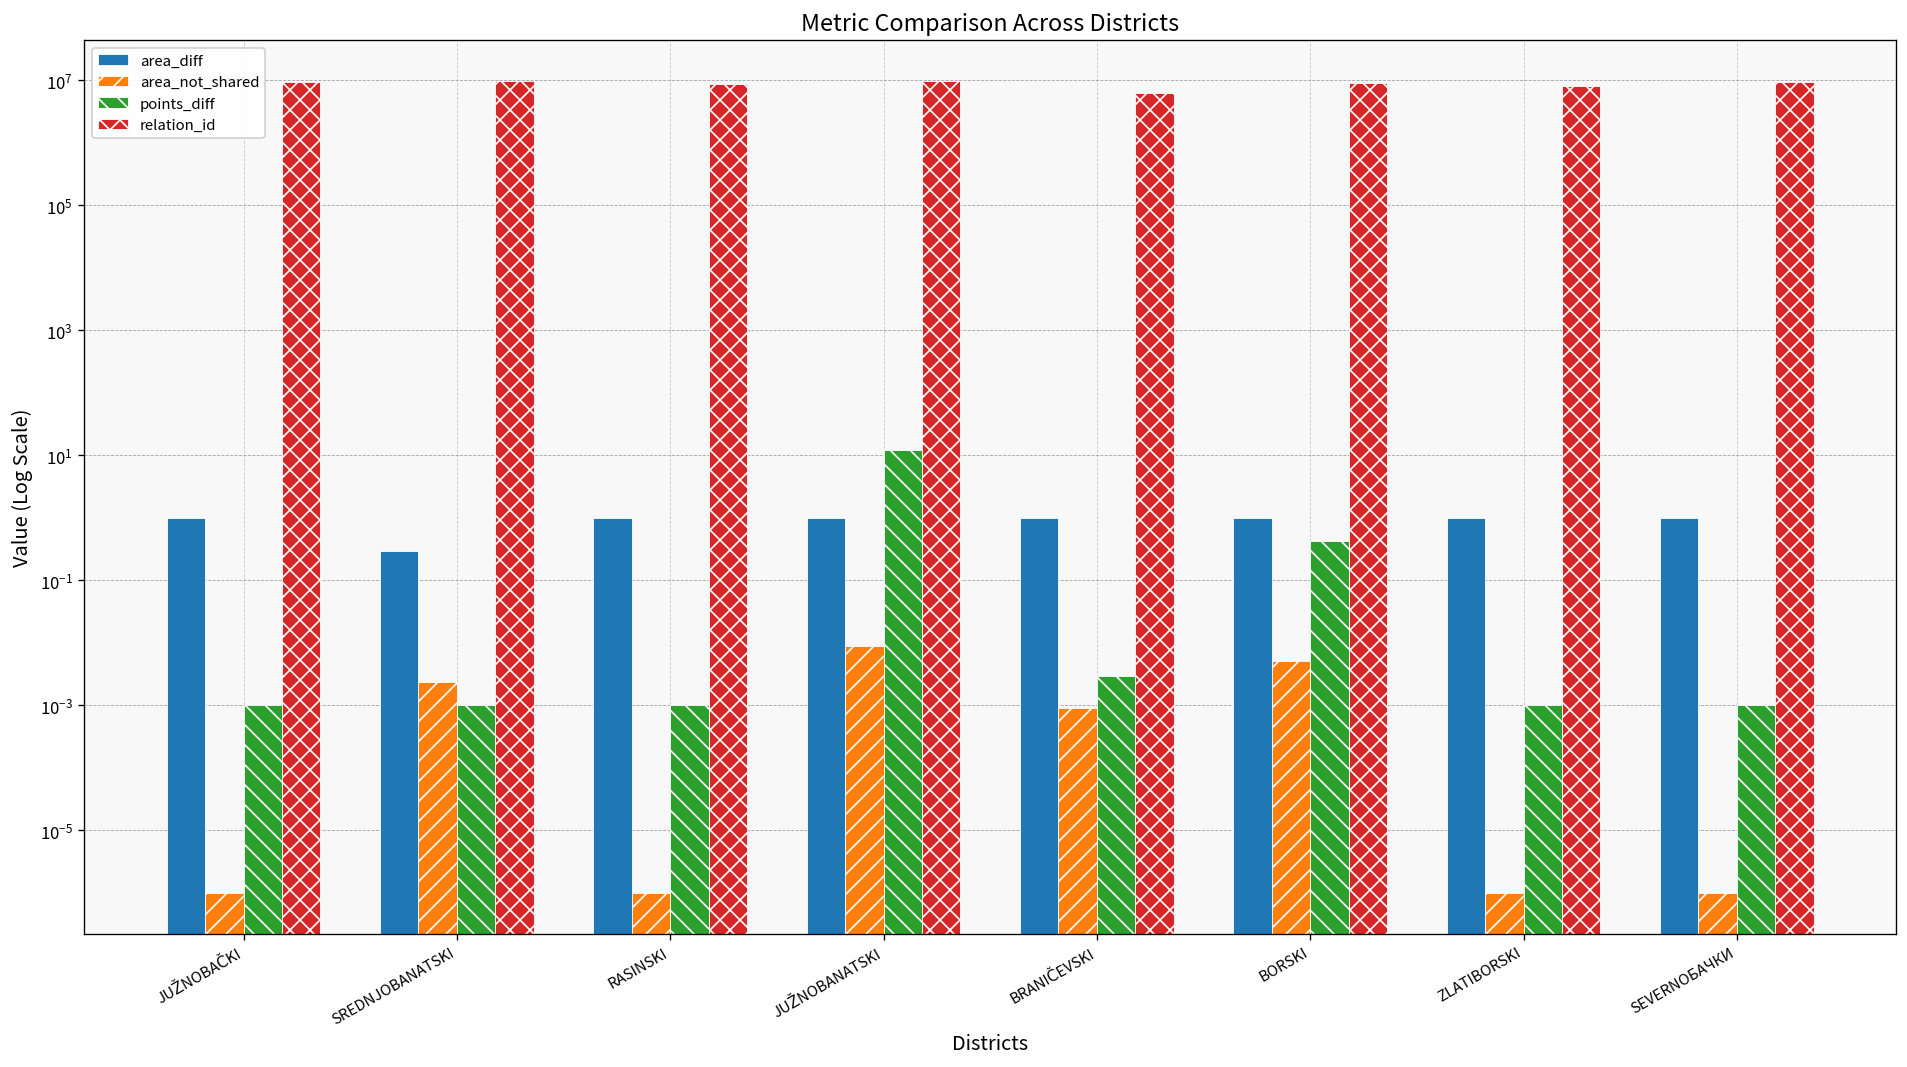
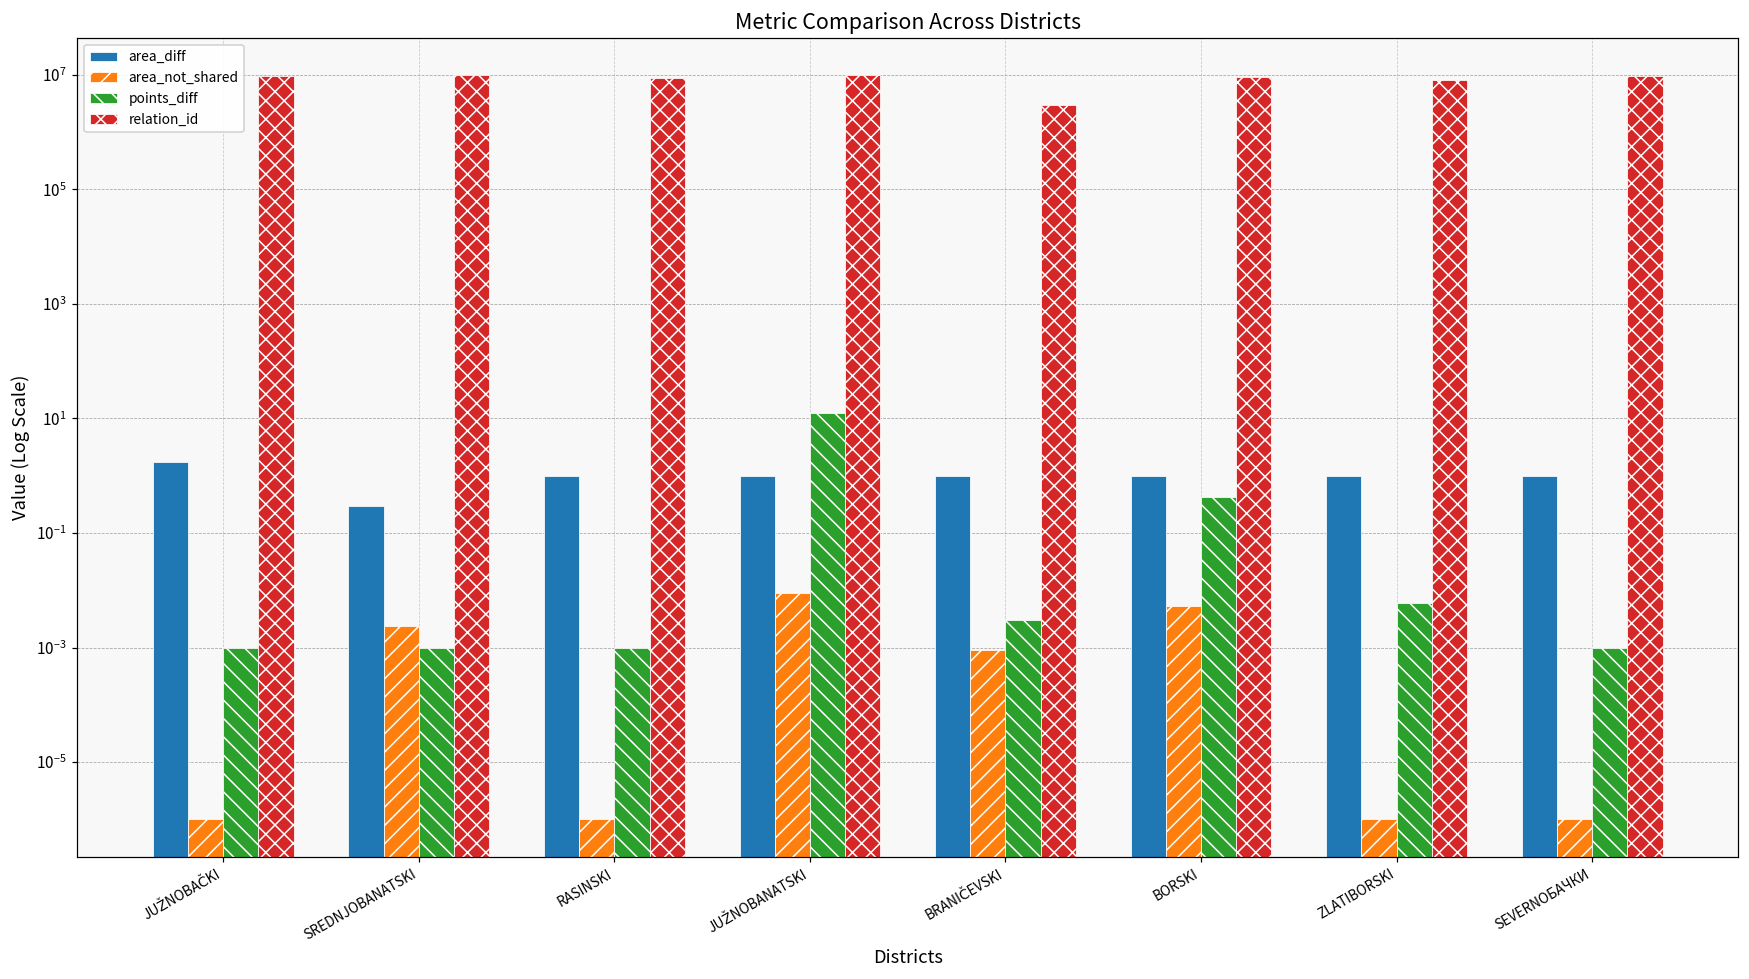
  {
    "area_diff": {
-     "JUŽNOBAČKI": 1.0,
+     "JUŽNOBAČKI": 1.7,
      "SREDNJOBANATSKI": 0.3,
      "RASINSKI": 1.0,
      "JUŽNOBANATSKI": 1.0,
      "BRANIČEVSKI": 1.0,
      "BORSKI": 1.0,
      "ZLATIBORSKI": 1.0,
      "SEVERNOБАЧКИ": 1.0
    },
    "area_not_shared": {
      "JUŽNOBAČKI": 0.0000010,
      "SREDNJOBANATSKI": 0.002,
      "RASINSKI": 0.0000010,
      "JUŽNOBANATSKI": 0.009,
      "BRANIČEVSKI": 0.0009,
      "BORSKI": 0.005,
      "ZLATIBORSKI": 0.0000010,
      "SEVERNOБАЧКИ": 0.0000010
    },
    "points_diff": {
      "JUŽNOBAČKI": 0.001,
      "SREDNJOBANATSKI": 0.001,
      "RASINSKI": 0.001,
      "JUŽNOBANATSKI": 12,
      "BRANIČEVSKI": 0.003,
      "BORSKI": 0.4,
-     "ZLATIBORSKI": 0.001,
+     "ZLATIBORSKI": 0.006,
      "SEVERNOБАЧКИ": 0.001
    },
    "relation_id": {
      "JUŽNOBAČKI": 9000000,
      "SREDNJOBANATSKI": 10000000,
      "RASINSKI": 9000000,
      "JUŽNOBANATSKI": 10000000,
-     "BRANIČEVSKI": 6000000,
+     "BRANIČEVSKI": 3000000,
      "BORSKI": 9000000,
      "ZLATIBORSKI": 8000000,
      "SEVERNOБАЧКИ": 9000000
    }
  }
